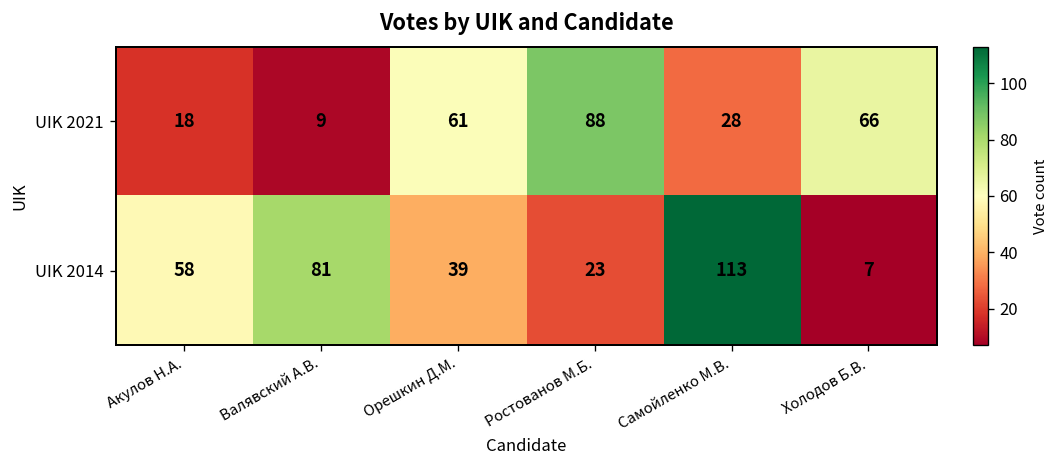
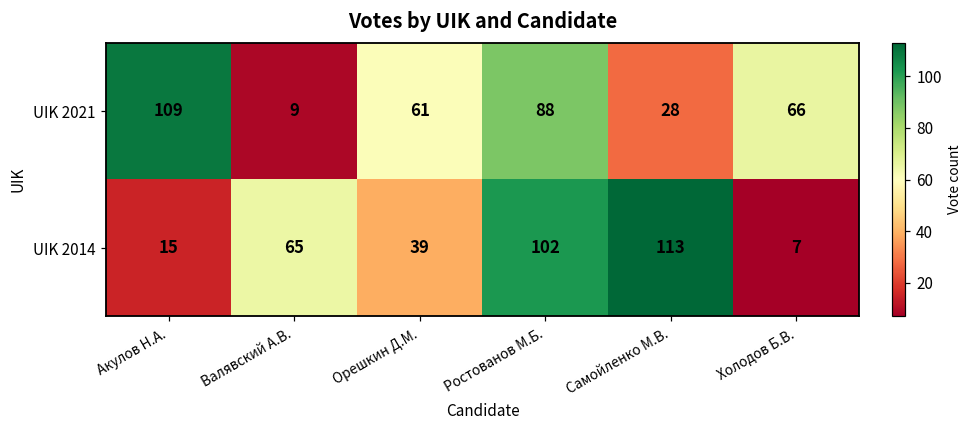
  {
    "UIK 2021": {
-     "Акулов Н.А.": 18,
+     "Акулов Н.А.": 109,
      "Валявский А.В.": 9,
      "Орешкин Д.М.": 61,
      "Ростованов М.Б.": 88,
      "Самойленко М.В.": 28,
      "Холодов Б.В.": 66
    },
    "UIK 2014": {
-     "Акулов Н.А.": 58,
-     "Валявский А.В.": 81,
+     "Акулов Н.А.": 15,
+     "Валявский А.В.": 65,
      "Орешкин Д.М.": 39,
-     "Ростованов М.Б.": 23,
+     "Ростованов М.Б.": 102,
      "Самойленко М.В.": 113,
      "Холодов Б.В.": 7
    }
  }
